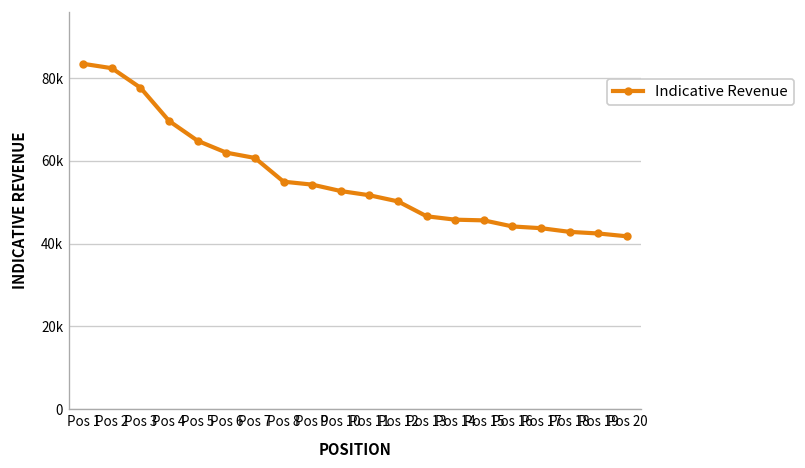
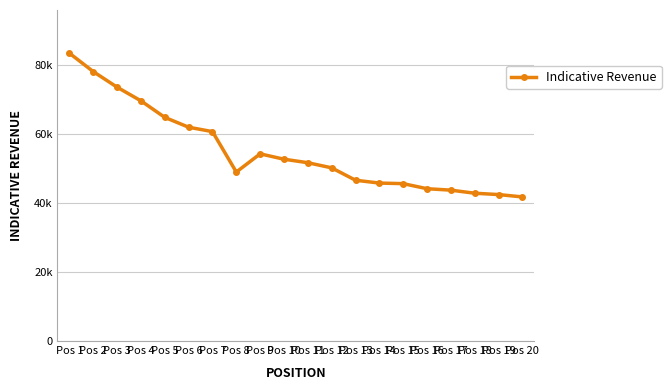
  {
    "Pos 1": 83000,
-   "Pos 2": 82000,
-   "Pos 3": 78000,
+   "Pos 2": 78000,
+   "Pos 3": 74000,
    "Pos 4": 70000,
    "Pos 5": 65000,
    "Pos 6": 62000,
    "Pos 7": 61000,
-   "Pos 8": 55000
+   "Pos 8": 49000
  }
